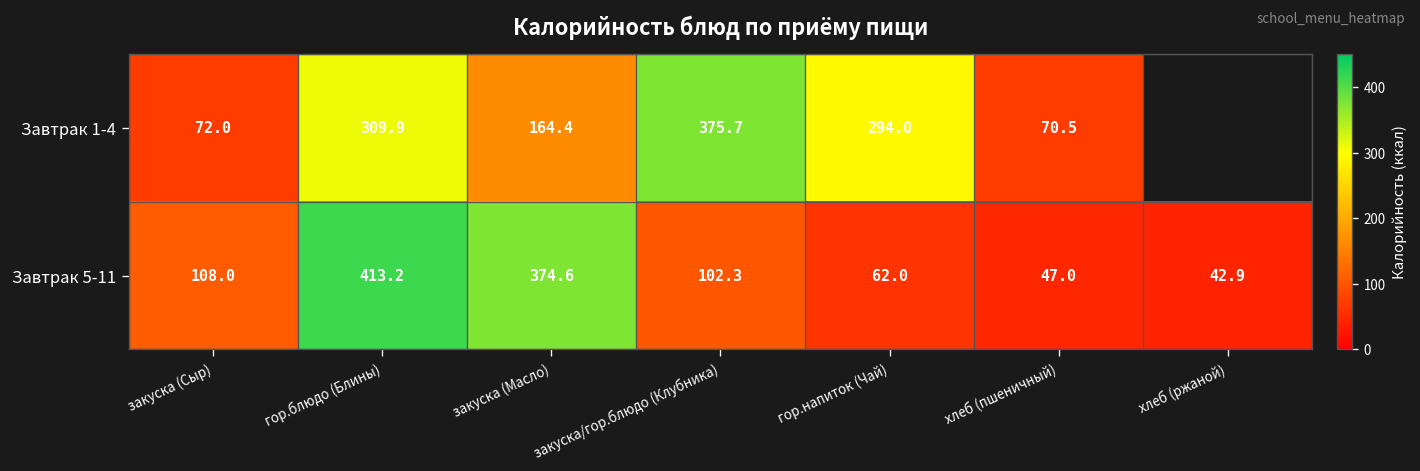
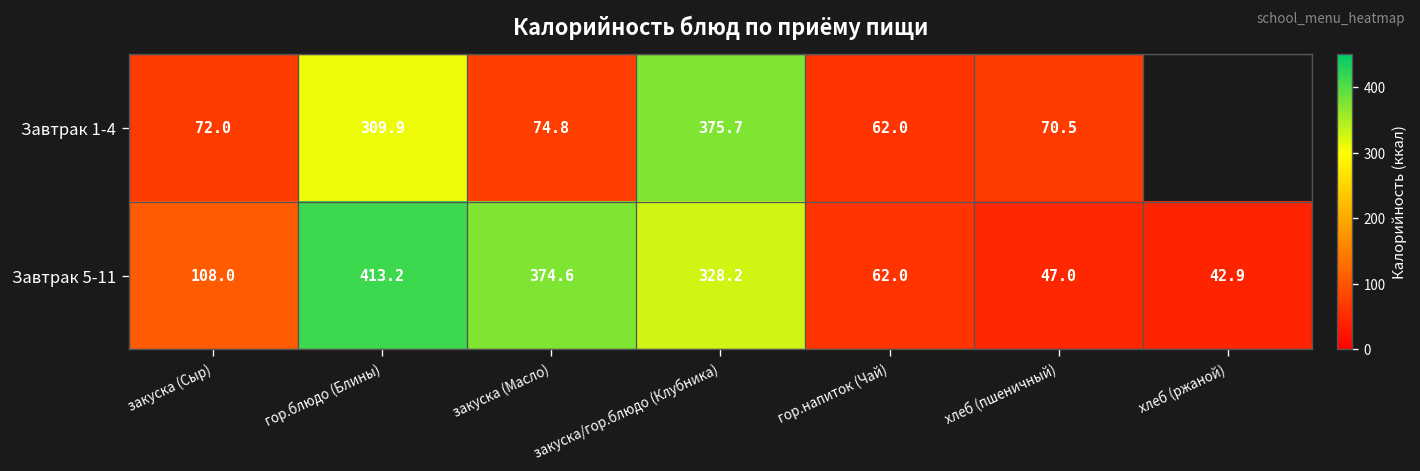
  {
    "Завтрак 1-4": {
      "закуска (Сыр)": 72.0,
      "гор.блюдо (Блины)": 309.9,
-     "закуска (Масло)": 164.4,
+     "закуска (Масло)": 74.8,
      "закуска/гор.блюдо (Клубника)": 375.7,
-     "гор.напиток (Чай)": 294.0,
+     "гор.напиток (Чай)": 62.0,
      "хлеб (пшеничный)": 70.5
    },
    "Завтрак 5-11": {
      "закуска (Сыр)": 108.0,
      "гор.блюдо (Блины)": 413.2,
      "закуска (Масло)": 374.6,
-     "закуска/гор.блюдо (Клубника)": 102.3,
+     "закуска/гор.блюдо (Клубника)": 328.2,
      "гор.напиток (Чай)": 62.0,
      "хлеб (пшеничный)": 47.0,
      "хлеб (ржаной)": 42.9
    }
  }
